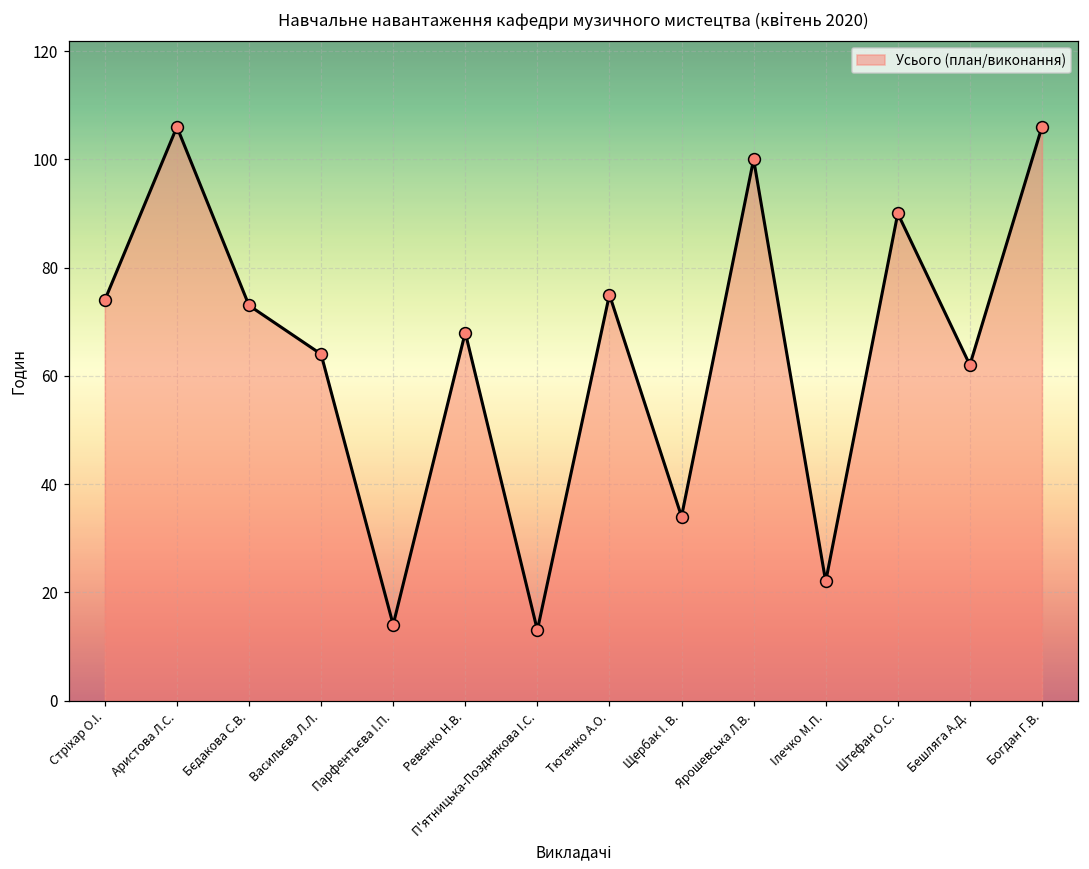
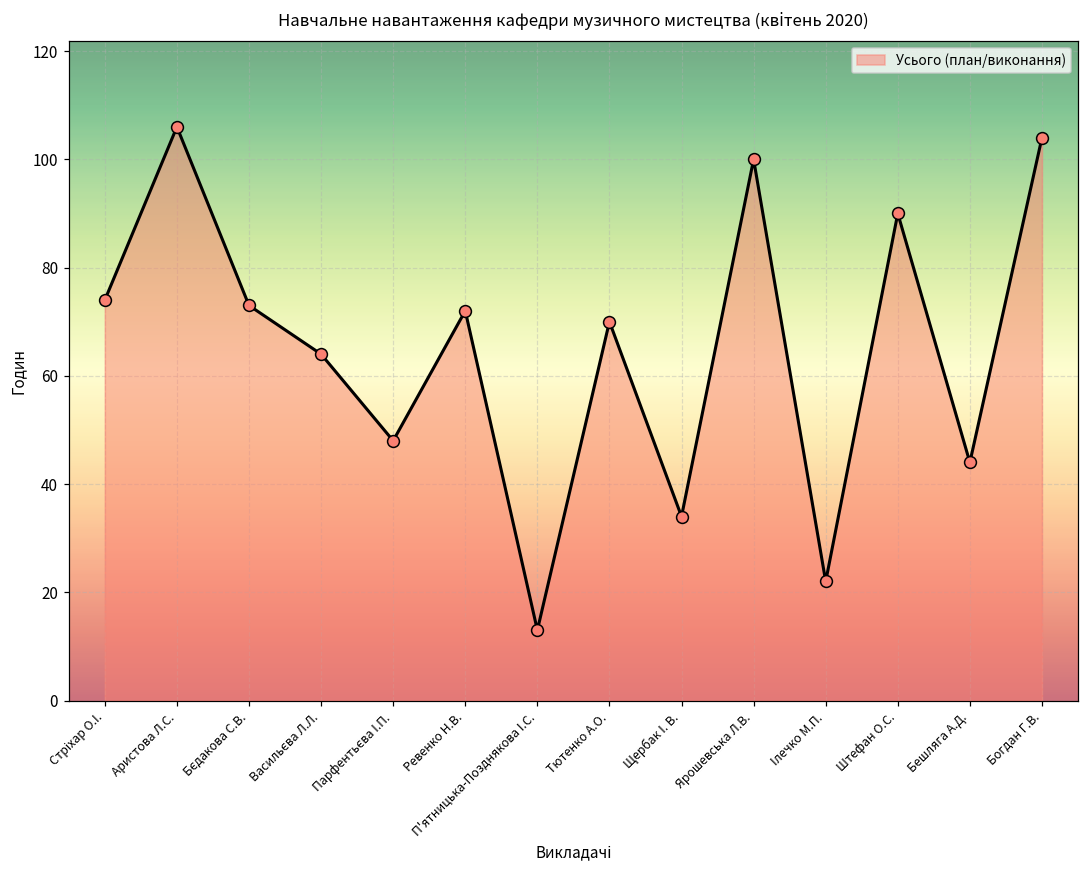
  {
    "Стріхар О.І.": 74,
    "Аристова Л.С.": 106,
    "Бєдакова С.В.": 73,
    "Васильєва Л.Л.": 64,
-   "Парфентьєва І.П.": 14,
-   "Ревенко Н.В.": 68,
+   "Парфентьєва І.П.": 48,
+   "Ревенко Н.В.": 72,
    "П'ятницька-Позднякова І.С.": 13,
-   "Тютенко А.О.": 75,
+   "Тютенко А.О.": 70,
    "Щербак І. В.": 34,
    "Ярошевська Л.В.": 100,
    "Ілечко М.П.": 22,
    "Штефан О.С.": 90,
-   "Бешляга А.Д.": 62,
-   "Богдан Г.В.": 106
+   "Бешляга А.Д.": 44,
+   "Богдан Г.В.": 104
  }
